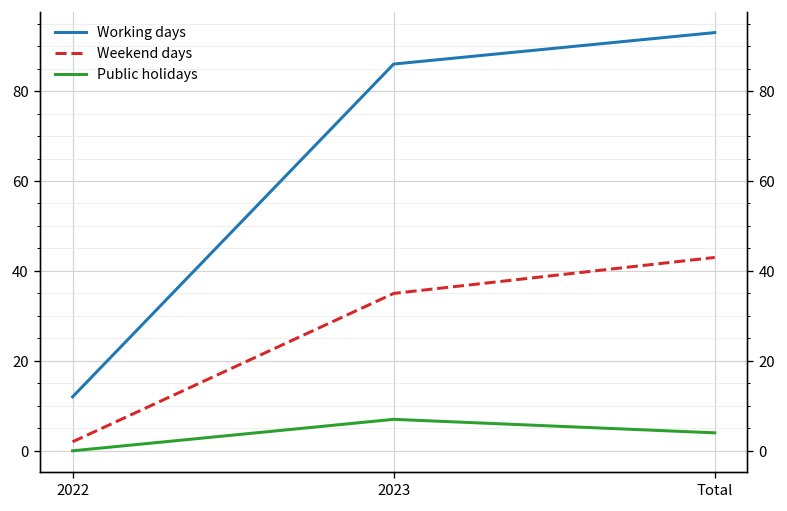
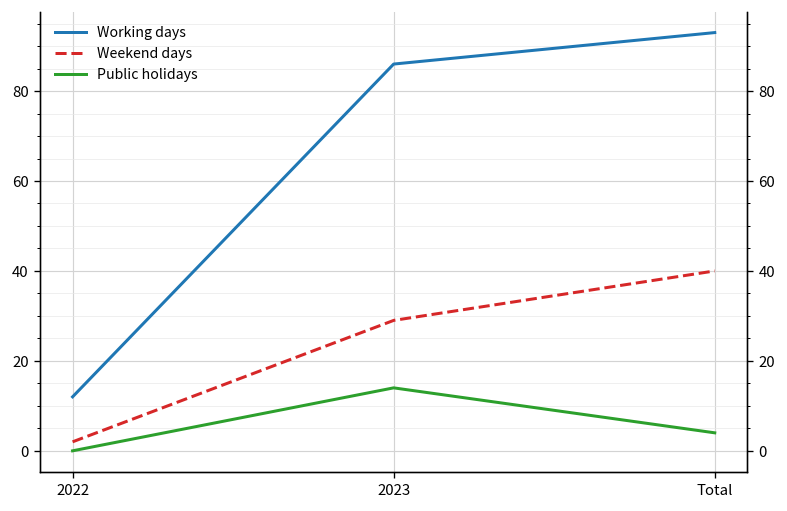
  {
    "Working days": {
      "2022": 12,
      "2023": 86,
      "Total": 93
    },
    "Weekend days": {
      "2022": 2,
-     "2023": 35,
-     "Total": 43
+     "2023": 29,
+     "Total": 40
    },
    "Public holidays": {
      "2022": 0,
-     "2023": 7,
+     "2023": 14,
      "Total": 4
    }
  }
